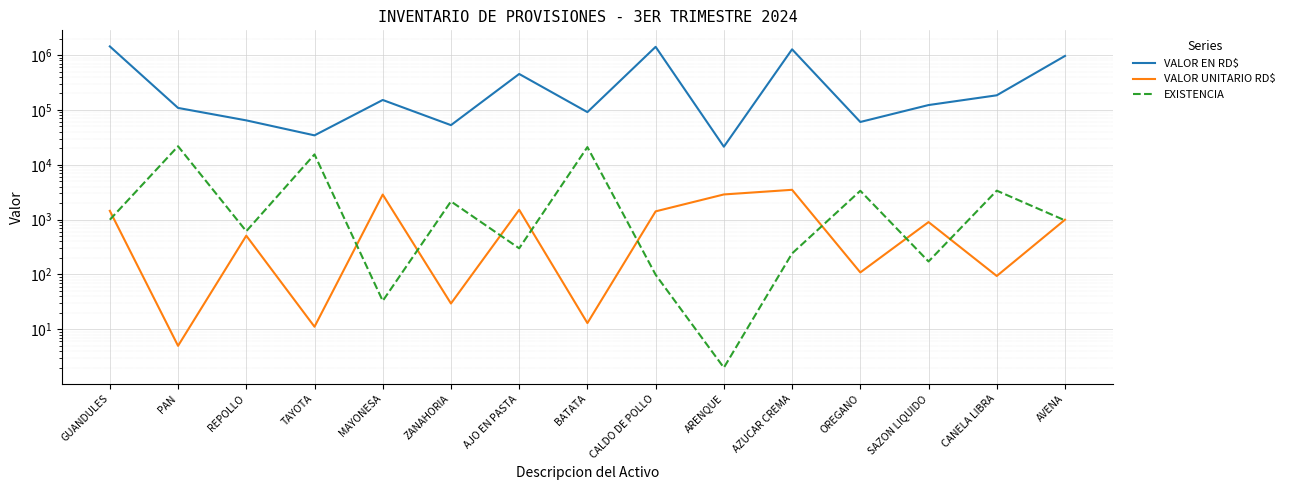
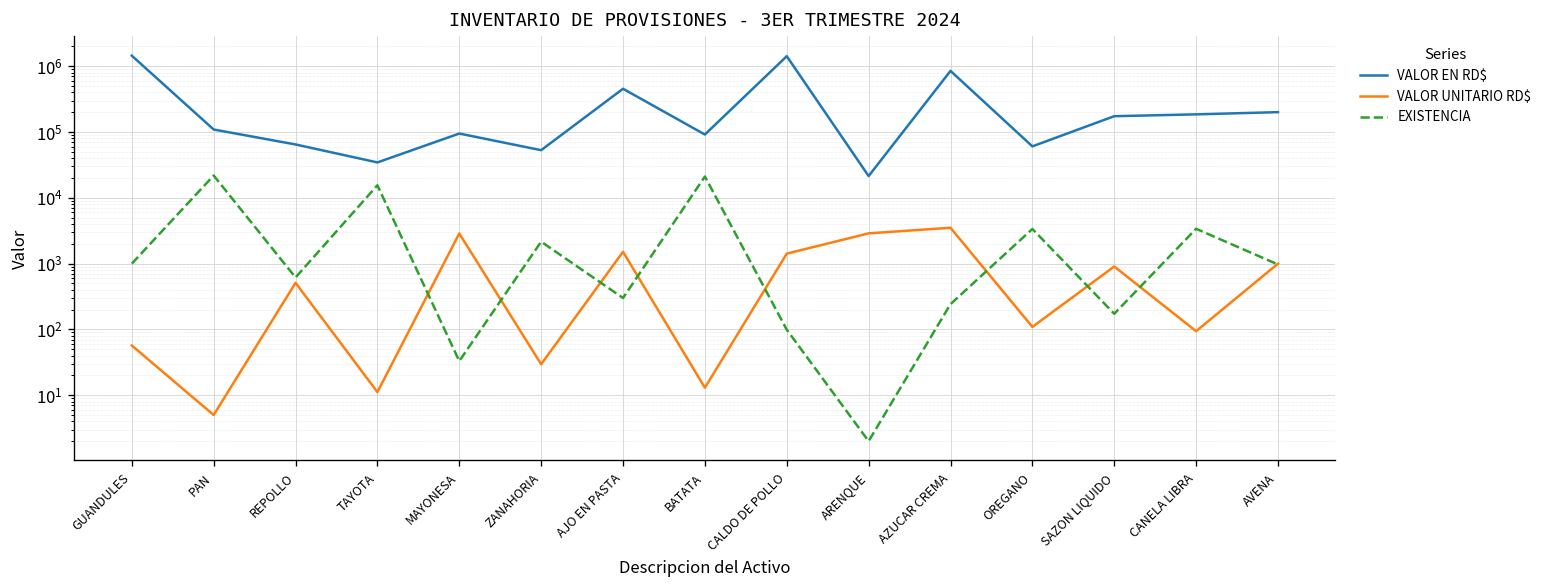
  {
    "VALOR EN RD$": {
      "GUANDULES": 1400000,
      "PAN": 110000,
      "REPOLLO": 60000,
      "TAYOTA": 30000,
-     "MAYONESA": 150000,
+     "MAYONESA": 90000,
      "ZANAHORIA": 50000,
      "AJO EN PASTA": 500000,
      "BATATA": 90000,
      "CALDO DE POLLO": 1400000,
      "ARENQUE": 21000,
-     "AZUCAR CREMA": 1300000,
+     "AZUCAR CREMA": 800000,
      "OREGANO": 60000,
-     "SAZON LIQUIDO": 120000,
+     "SAZON LIQUIDO": 170000,
      "CANELA LIBRA": 190000,
-     "AVENA": 1000000
+     "AVENA": 200000
    },
    "VALOR UNITARIO RD$": {
-     "GUANDULES": 1400,
+     "GUANDULES": 60,
      "PAN": 5,
      "REPOLLO": 500,
      "TAYOTA": 11,
      "MAYONESA": 3000,
      "ZANAHORIA": 30,
      "AJO EN PASTA": 1500,
      "BATATA": 13,
      "CALDO DE POLLO": 1400,
      "ARENQUE": 3000,
      "AZUCAR CREMA": 4000,
      "OREGANO": 110,
      "SAZON LIQUIDO": 900,
      "CANELA LIBRA": 90
    },
    "EXISTENCIA": {
      "GUANDULES": 1000,
      "PAN": 22000,
      "REPOLLO": 600,
      "TAYOTA": 15000,
      "MAYONESA": 30,
      "ZANAHORIA": 2200,
      "AJO EN PASTA": 300,
      "BATATA": 21000,
      "CALDO DE POLLO": 100,
      "ARENQUE": 2,
      "AZUCAR CREMA": 200,
      "OREGANO": 3000,
      "SAZON LIQUIDO": 170,
      "CANELA LIBRA": 3000
    }
  }
